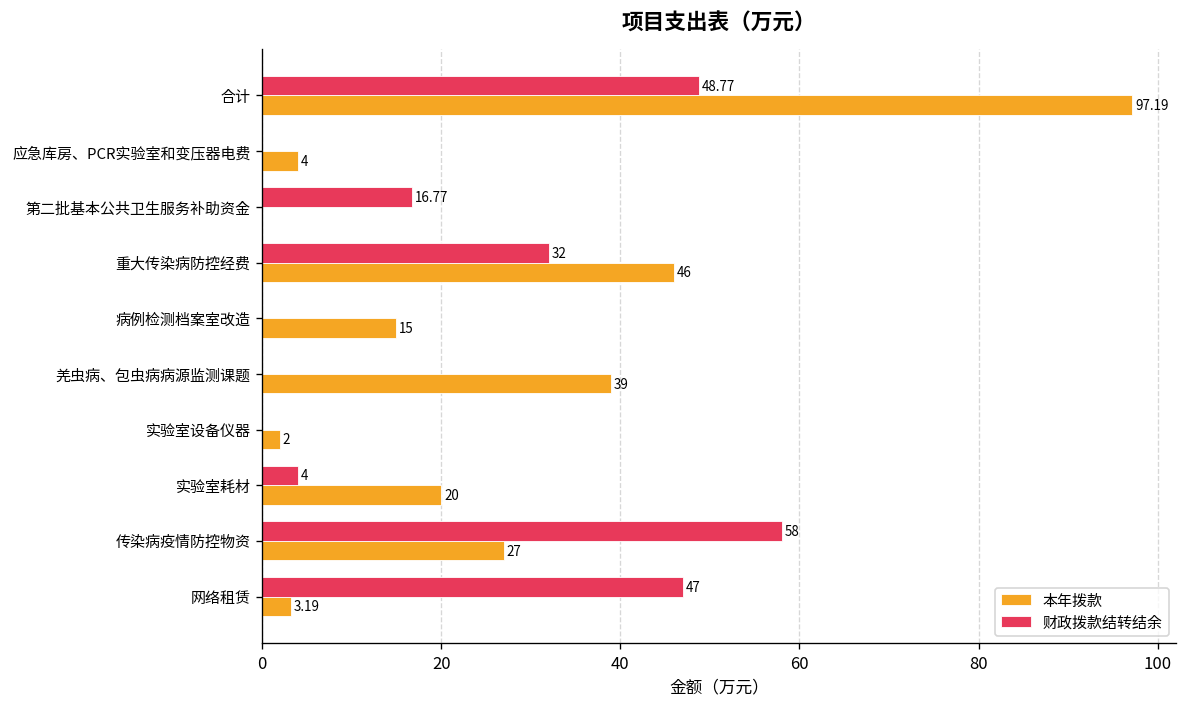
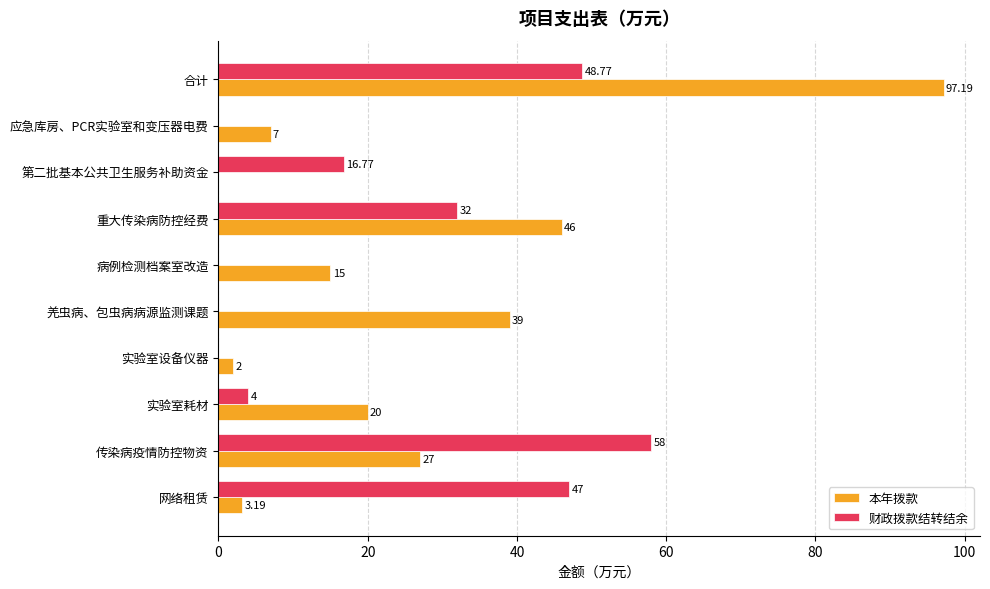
  {
    "本年拨款": {
      "合计": 97.19,
-     "应急库房、PCR实验室和变压器电费": 4,
+     "应急库房、PCR实验室和变压器电费": 7,
      "重大传染病防控经费": 46,
      "病例检测档案室改造": 15,
      "羌虫病、包虫病病源监测课题": 39,
      "实验室设备仪器": 2,
      "实验室耗材": 20,
      "传染病疫情防控物资": 27,
      "网络租赁": 3.19
    },
    "财政拨款结转结余": {
      "合计": 48.77,
      "第二批基本公共卫生服务补助资金": 16.77,
      "重大传染病防控经费": 32,
      "实验室耗材": 4,
      "传染病疫情防控物资": 58,
      "网络租赁": 47
    }
  }
